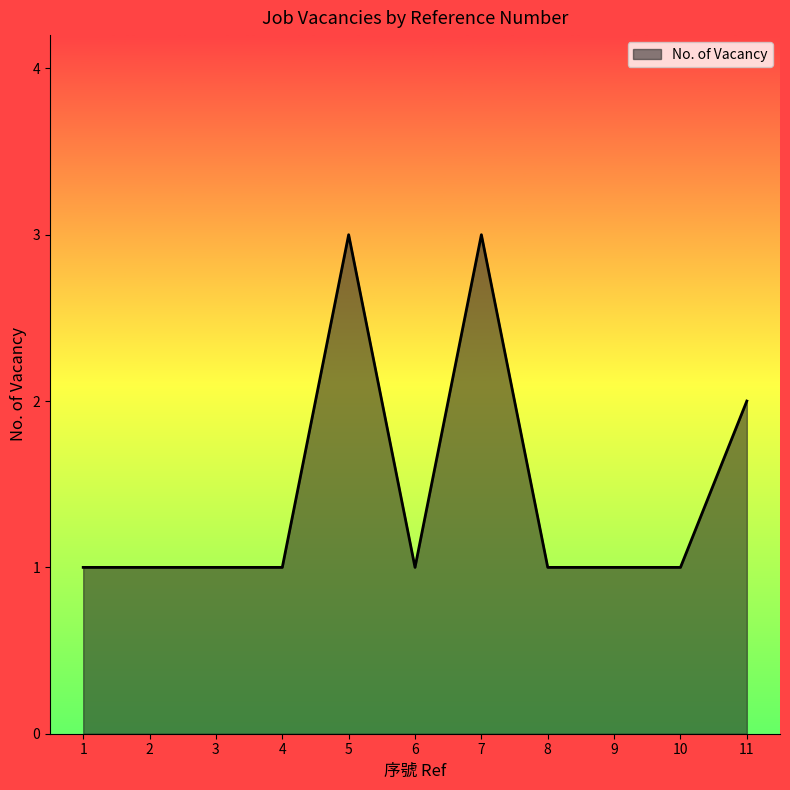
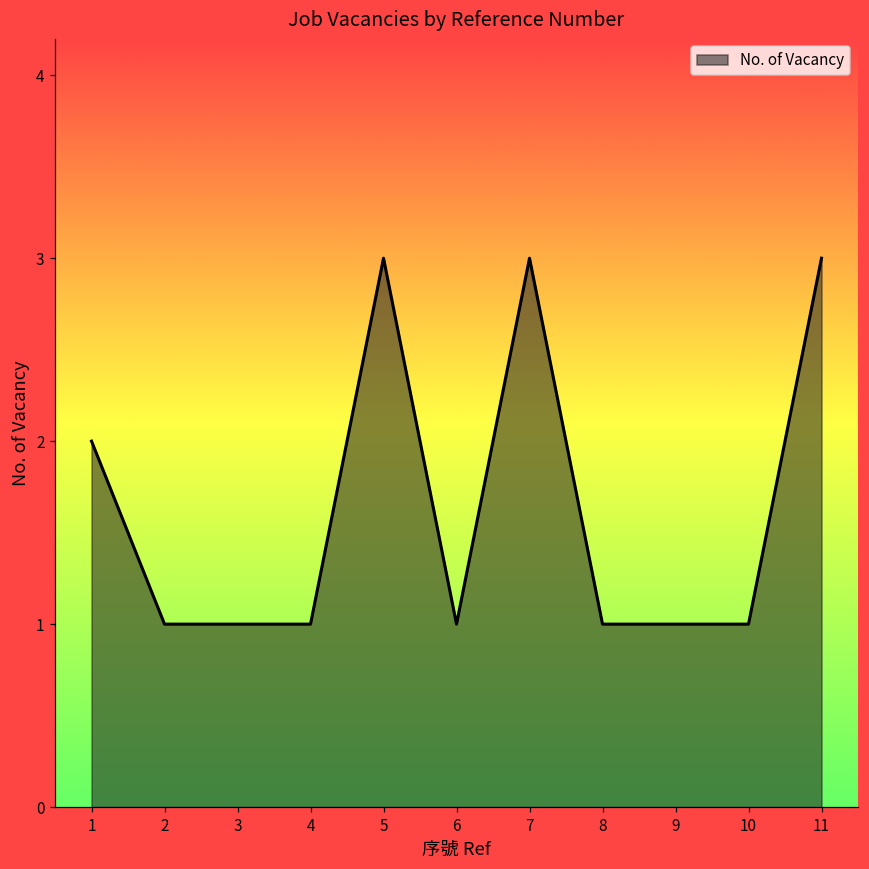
  {
-   "1": 1,
+   "1": 2,
    "2": 1,
    "3": 1,
    "4": 1,
    "5": 3,
    "6": 1,
    "7": 3,
    "8": 1,
    "9": 1,
    "10": 1,
-   "11": 2
+   "11": 3
  }
